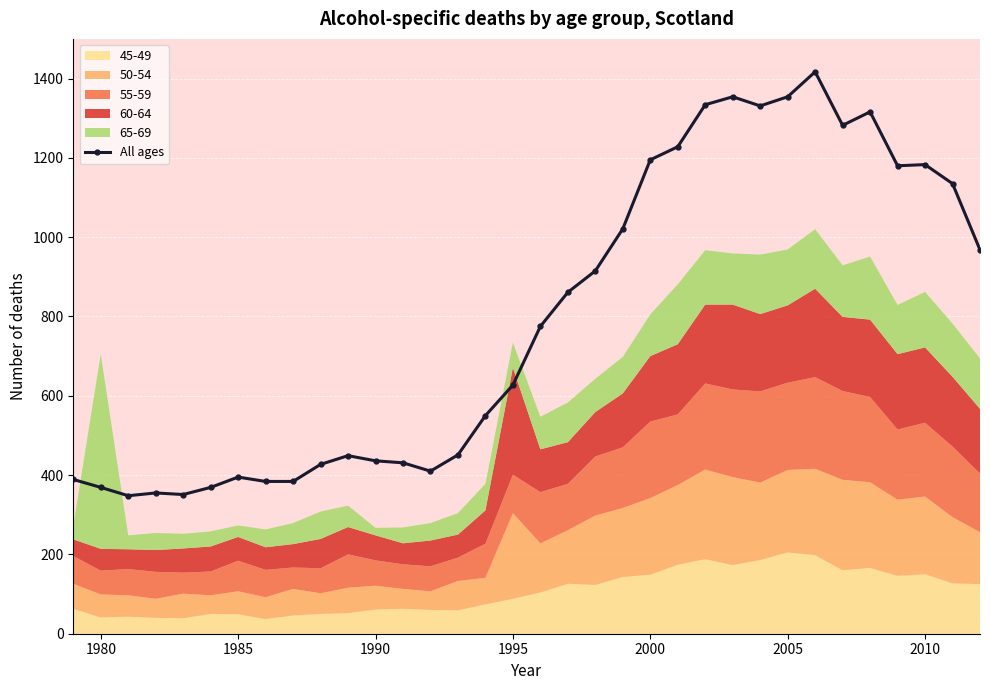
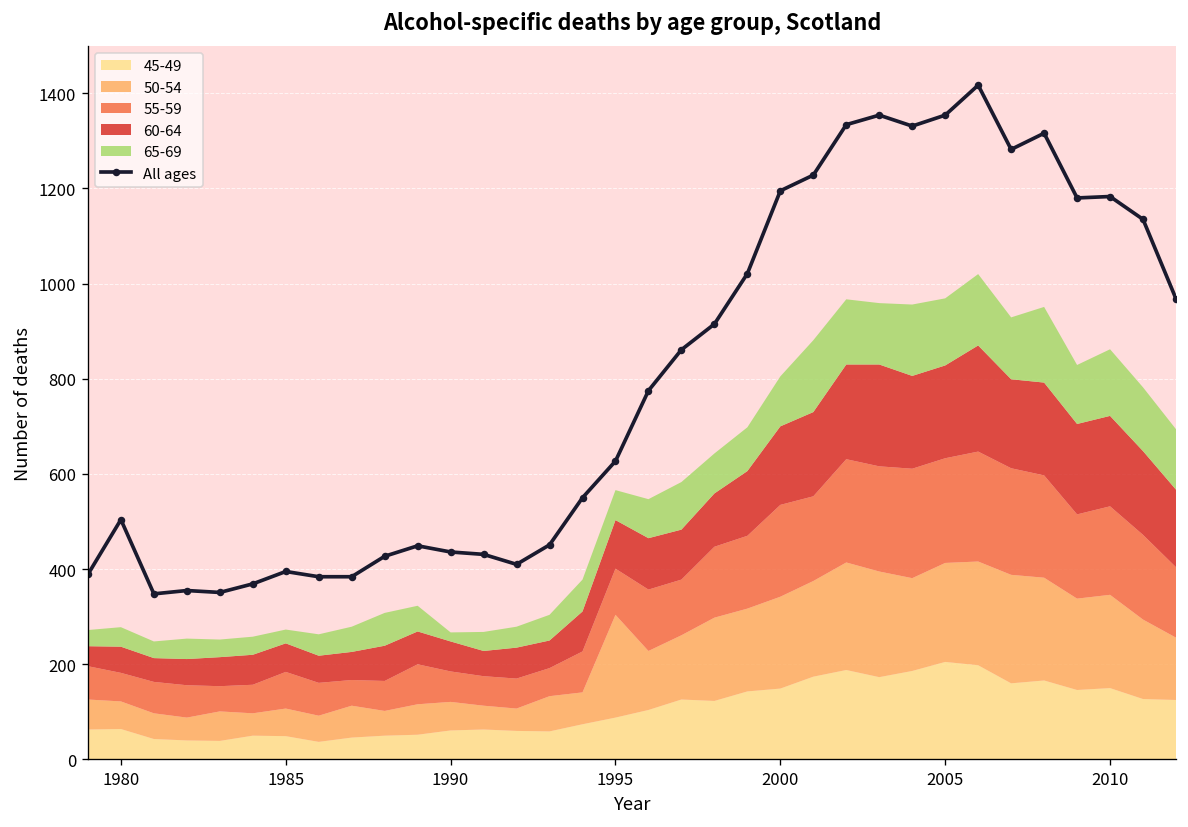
  {
    "All ages": {
-     "1980": 370,
+     "1980": 500,
      "1985": 400,
      "1990": 440,
      "1995": 630,
      "2000": 1200,
      "2005": 1350,
      "2010": 1180
    },
    "45-49": {
-     "1980": 40,
+     "1980": 60,
      "1985": 50,
      "1990": 60,
      "1995": 90,
      "2000": 150,
      "2005": 210,
      "2010": 150
    },
    "50-54": {
      "1980": 60,
      "1985": 60,
      "1990": 60,
      "1995": 220,
      "2000": 190,
      "2005": 210,
      "2010": 200
    },
    "55-59": {
      "1980": 60,
      "1985": 80,
      "1990": 60,
      "1995": 100,
      "2000": 190,
      "2005": 220,
      "2010": 190
    },
    "60-64": {
      "1980": 60,
      "1985": 60,
      "1990": 60,
-     "1995": 270,
+     "1995": 100,
      "2000": 170,
      "2005": 200,
      "2010": 190
    },
    "65-69": {
-     "1980": 490,
+     "1980": 40,
      "1985": 30,
      "1990": 20,
      "1995": 60,
      "2000": 110,
      "2005": 140,
      "2010": 140
    }
  }
